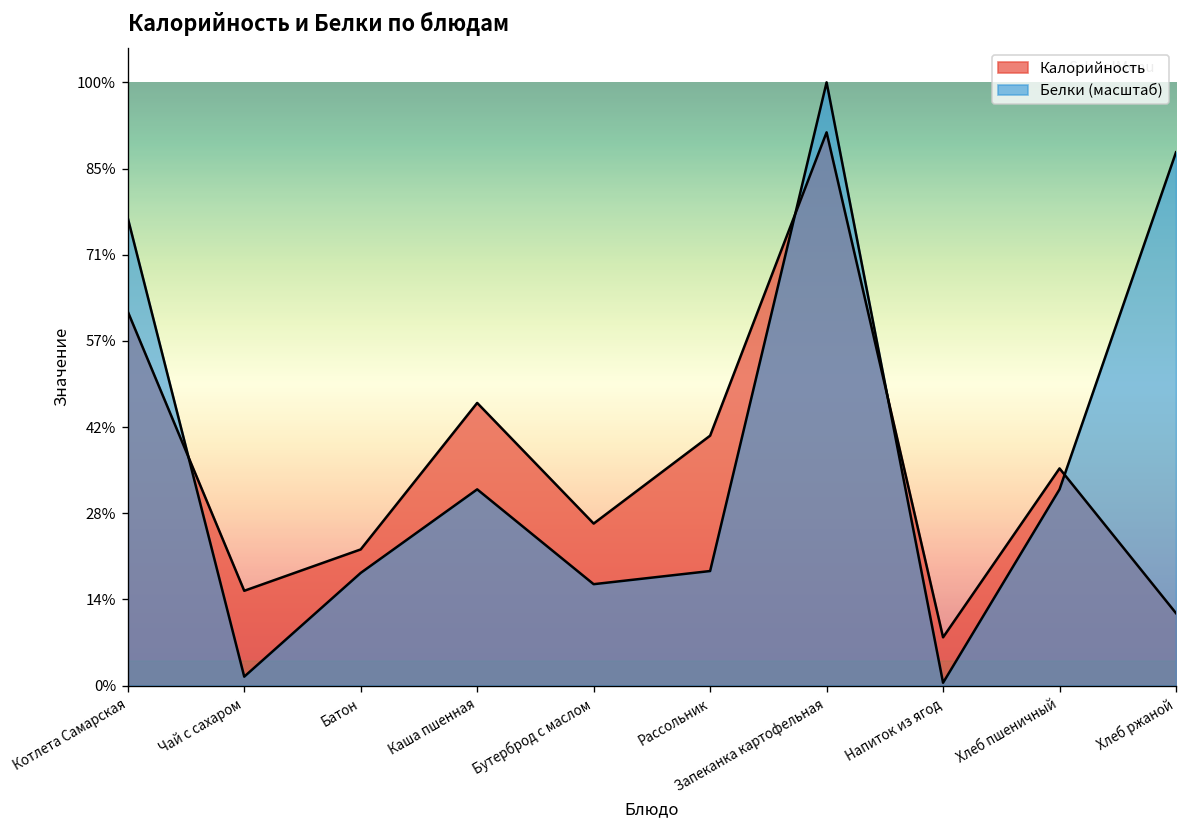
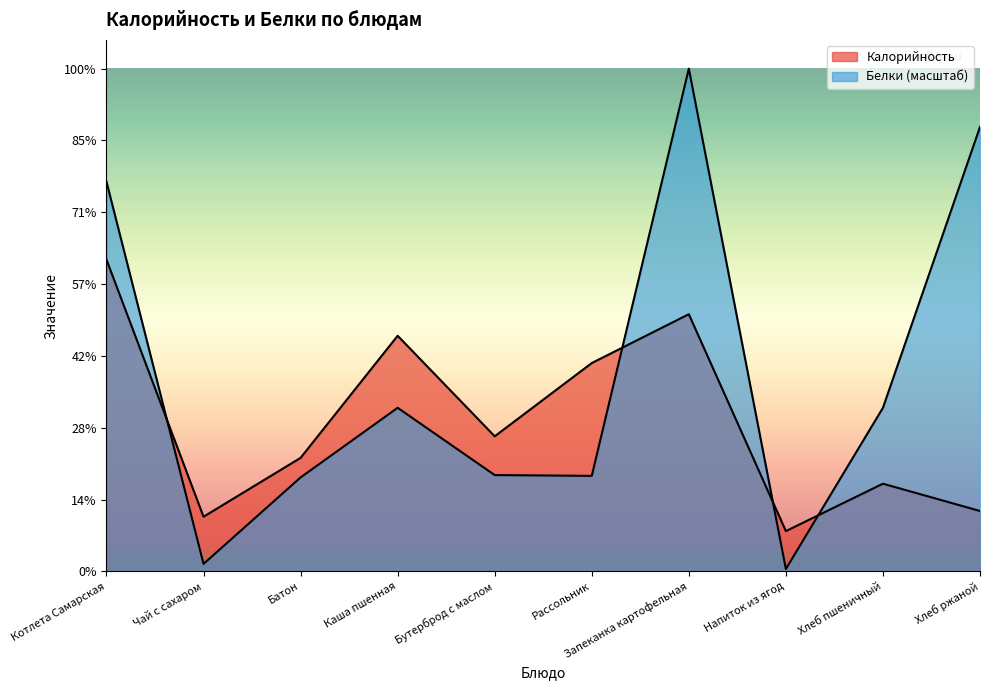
  {
    "Калорийность": {
      "Котлета Самарская": "62%",
-     "Чай с сахаром": "16%",
+     "Чай с сахаром": "11%",
      "Батон": "23%",
      "Каша пшенная": "47%",
      "Бутерброд с маслом": "27%",
      "Рассольник": "41%",
-     "Запеканка картофельная": "92%",
+     "Запеканка картофельная": "51%",
      "Напиток из ягод": "8%",
-     "Хлеб пшеничный": "36%",
+     "Хлеб пшеничный": "17%",
      "Хлеб ржаной": "12%"
    },
    "Белки (масштаб)": {
      "Котлета Самарская": "78%",
      "Чай с сахаром": "1%",
      "Батон": "19%",
      "Каша пшенная": "33%",
-     "Бутерброд с маслом": "17%",
+     "Бутерброд с маслом": "19%",
      "Рассольник": "19%",
      "Запеканка картофельная": "100%",
      "Напиток из ягод": "0%",
      "Хлеб пшеничный": "33%",
      "Хлеб ржаной": "88%"
    }
  }
